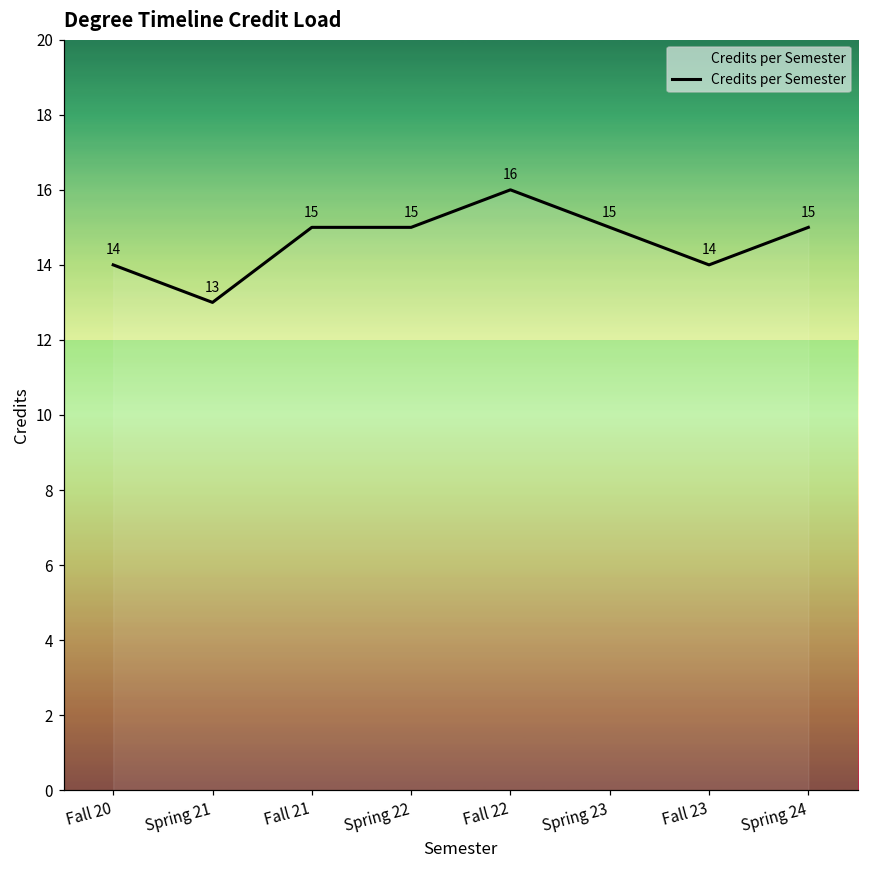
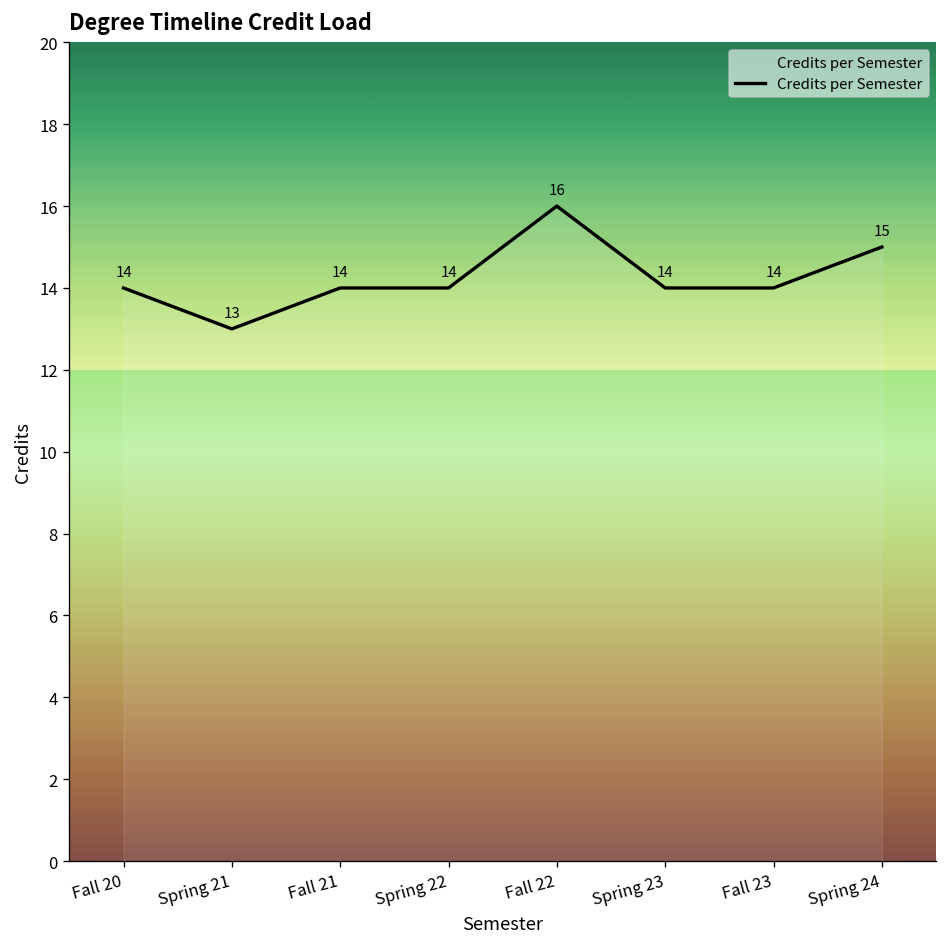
  {
    "Fall 20": 14,
    "Spring 21": 13,
-   "Fall 21": 15,
-   "Spring 22": 15,
+   "Fall 21": 14,
+   "Spring 22": 14,
    "Fall 22": 16,
-   "Spring 23": 15,
+   "Spring 23": 14,
    "Fall 23": 14,
    "Spring 24": 15
  }
